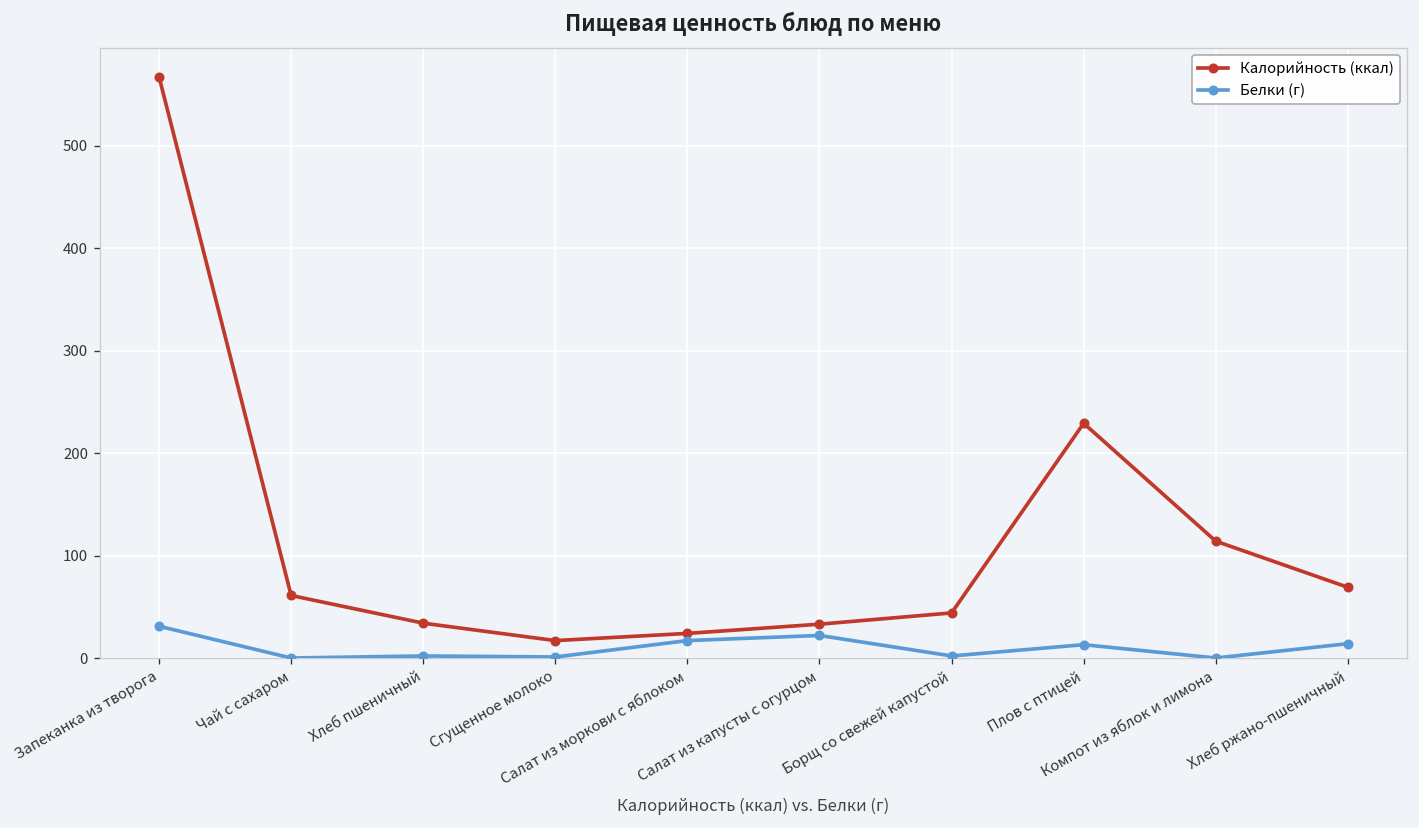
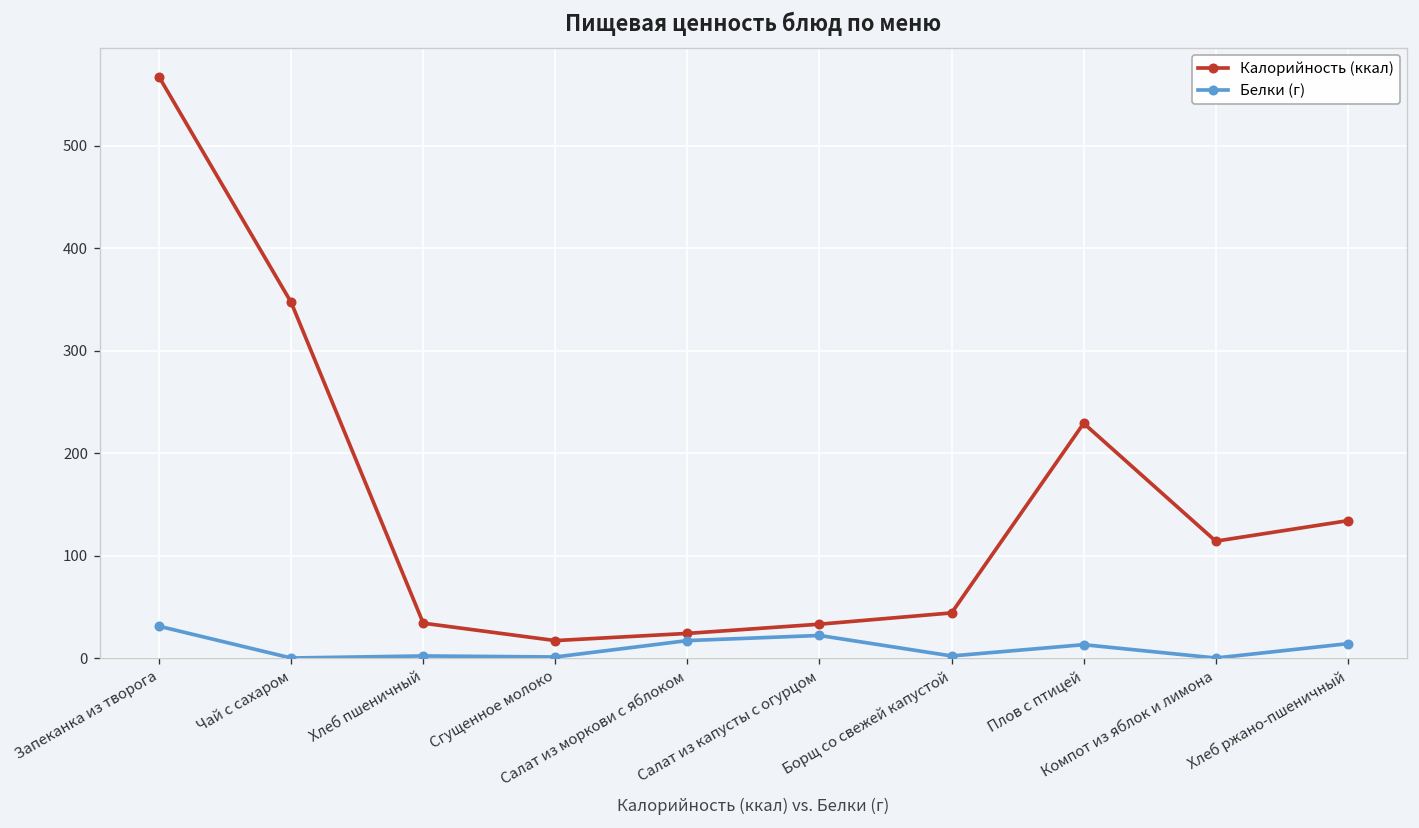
  {
    "Калорийность (ккал)": {
      "Запеканка из творога": 570,
-     "Чай с сахаром": 60,
+     "Чай с сахаром": 350,
      "Хлеб пшеничный": 30,
      "Сгущенное молоко": 20,
      "Салат из моркови с яблоком": 20,
      "Салат из капусты с огурцом": 30,
      "Борщ со свежей капустой": 40,
      "Плов с птицей": 230,
      "Компот из яблок и лимона": 110,
-     "Хлеб ржано-пшеничный": 70
+     "Хлеб ржано-пшеничный": 130
    },
    "Белки (г)": {
      "Запеканка из творога": 30,
      "Чай с сахаром": 0,
      "Хлеб пшеничный": 0,
      "Сгущенное молоко": 0,
      "Салат из моркови с яблоком": 20,
      "Салат из капусты с огурцом": 20,
      "Борщ со свежей капустой": 0,
      "Плов с птицей": 10,
      "Компот из яблок и лимона": 0,
      "Хлеб ржано-пшеничный": 10
    }
  }
